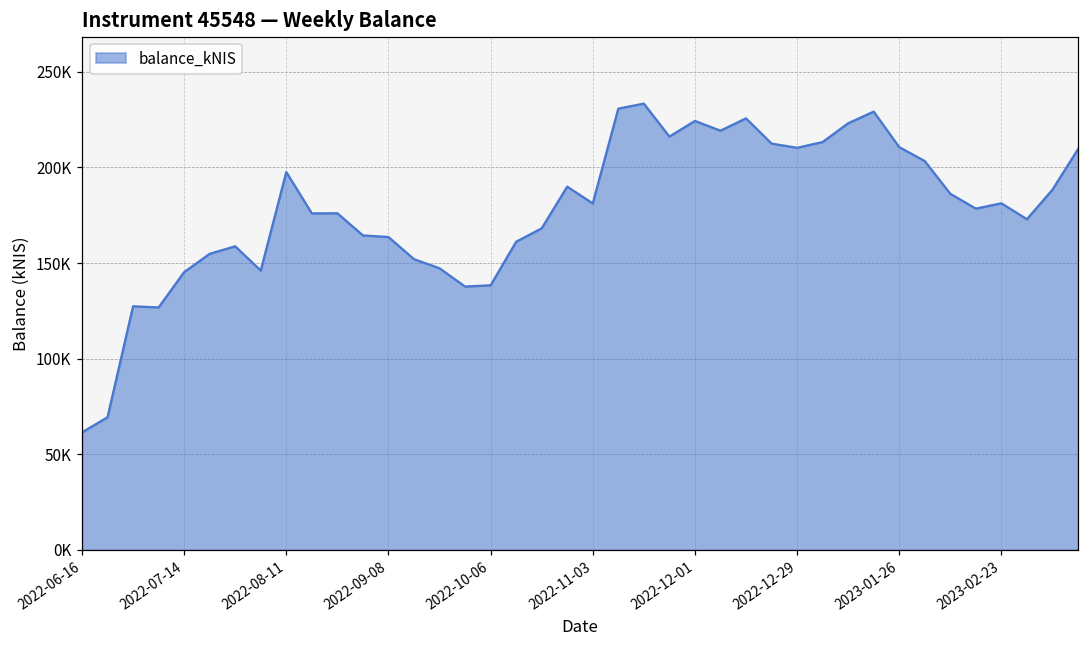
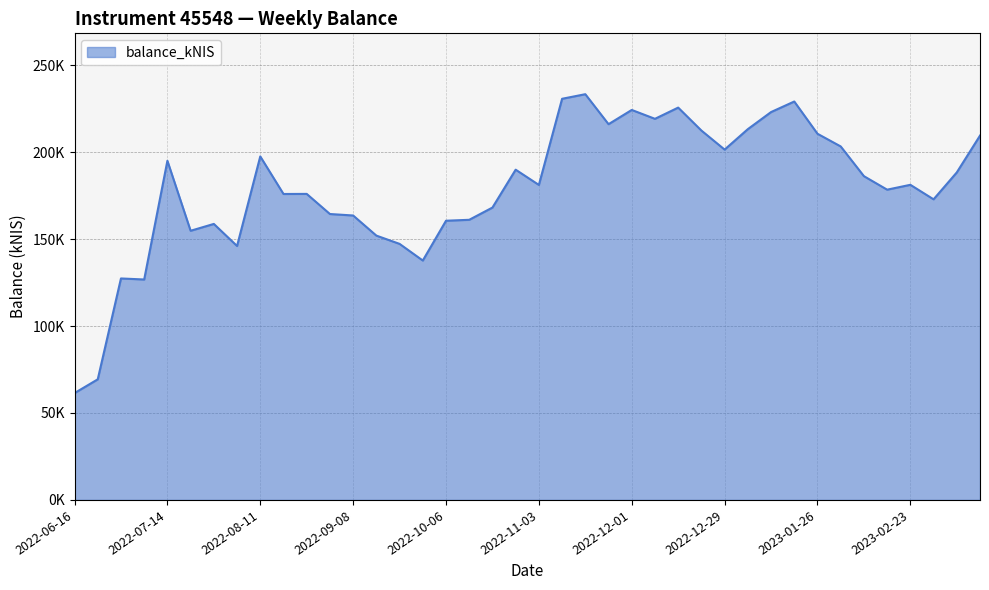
  {
    "2022-06-16": 61000,
-   "2022-07-14": 145000,
+   "2022-07-14": 195000,
    "2022-08-11": 198000,
    "2022-09-08": 164000,
-   "2022-10-06": 138000,
+   "2022-10-06": 161000,
    "2022-11-03": 181000,
    "2022-12-01": 224000,
-   "2022-12-29": 210000,
+   "2022-12-29": 201000,
    "2023-01-26": 211000,
    "2023-02-23": 181000
  }
